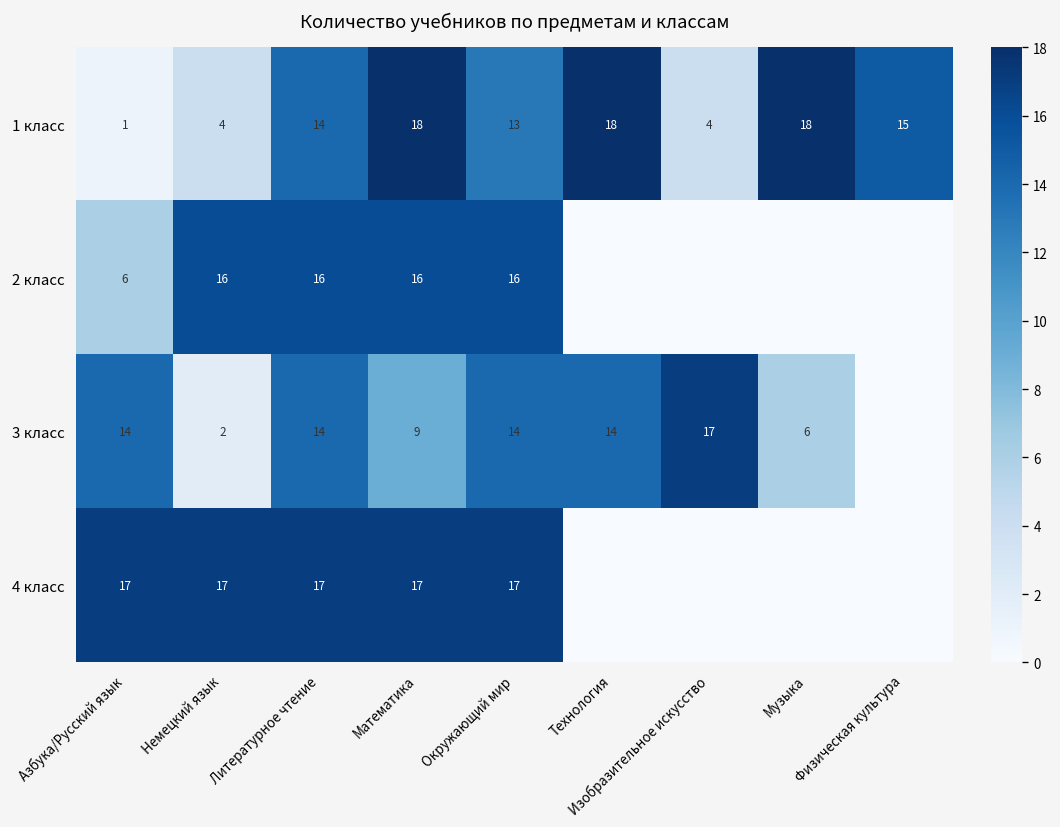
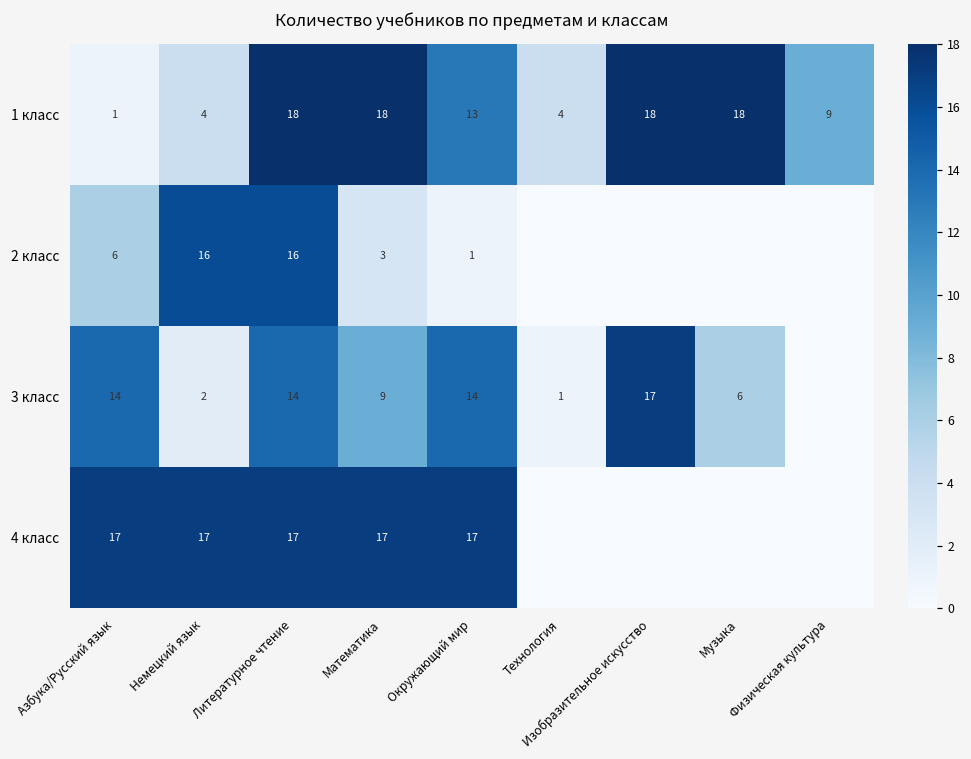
  {
    "1 класс": {
      "Азбука/Русский язык": 1,
      "Немецкий язык": 4,
-     "Литературное чтение": 14,
+     "Литературное чтение": 18,
      "Математика": 18,
      "Окружающий мир": 13,
-     "Технология": 18,
-     "Изобразительное искусство": 4,
+     "Технология": 4,
+     "Изобразительное искусство": 18,
      "Музыка": 18,
-     "Физическая культура": 15
+     "Физическая культура": 9
    },
    "2 класс": {
      "Азбука/Русский язык": 6,
      "Немецкий язык": 16,
      "Литературное чтение": 16,
-     "Математика": 16,
-     "Окружающий мир": 16
+     "Математика": 3,
+     "Окружающий мир": 1
    },
    "3 класс": {
      "Азбука/Русский язык": 14,
      "Немецкий язык": 2,
      "Литературное чтение": 14,
      "Математика": 9,
      "Окружающий мир": 14,
-     "Технология": 14,
+     "Технология": 1,
      "Изобразительное искусство": 17,
      "Музыка": 6
    },
    "4 класс": {
      "Азбука/Русский язык": 17,
      "Немецкий язык": 17,
      "Литературное чтение": 17,
      "Математика": 17,
      "Окружающий мир": 17
    }
  }
